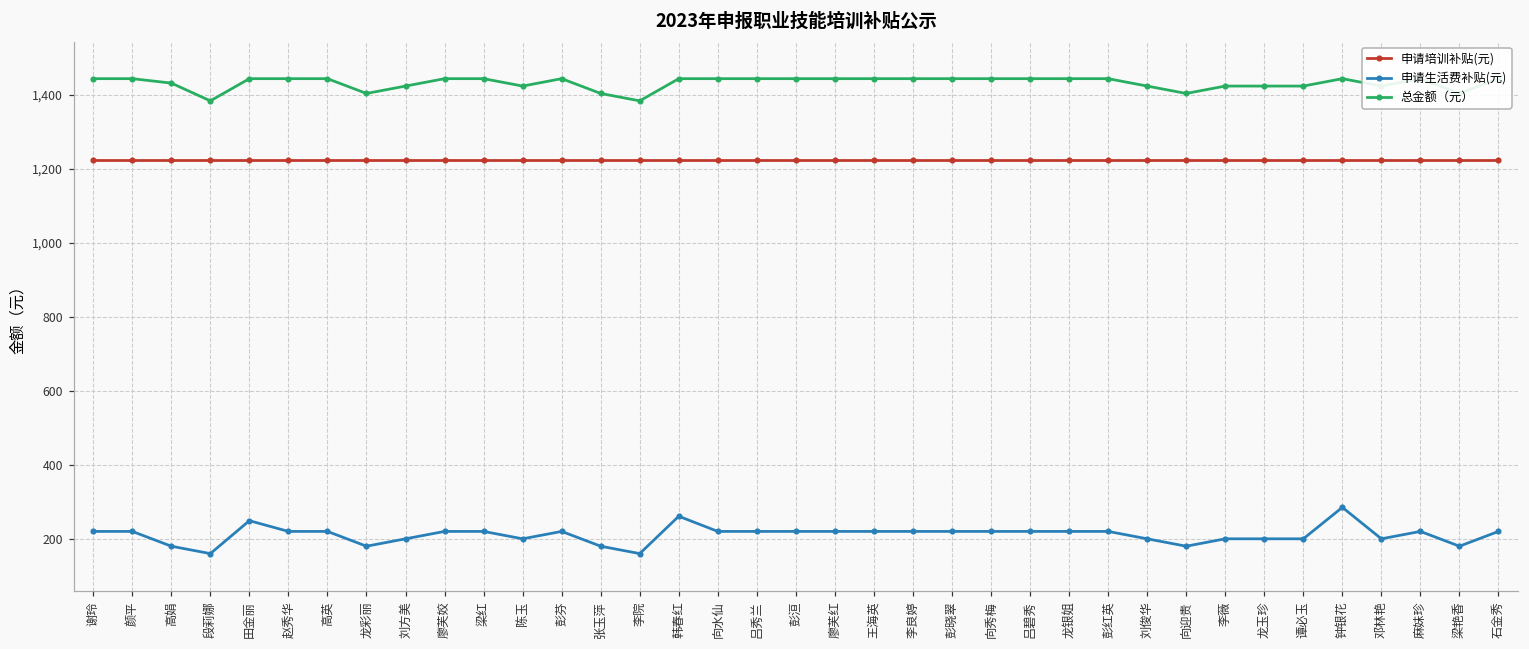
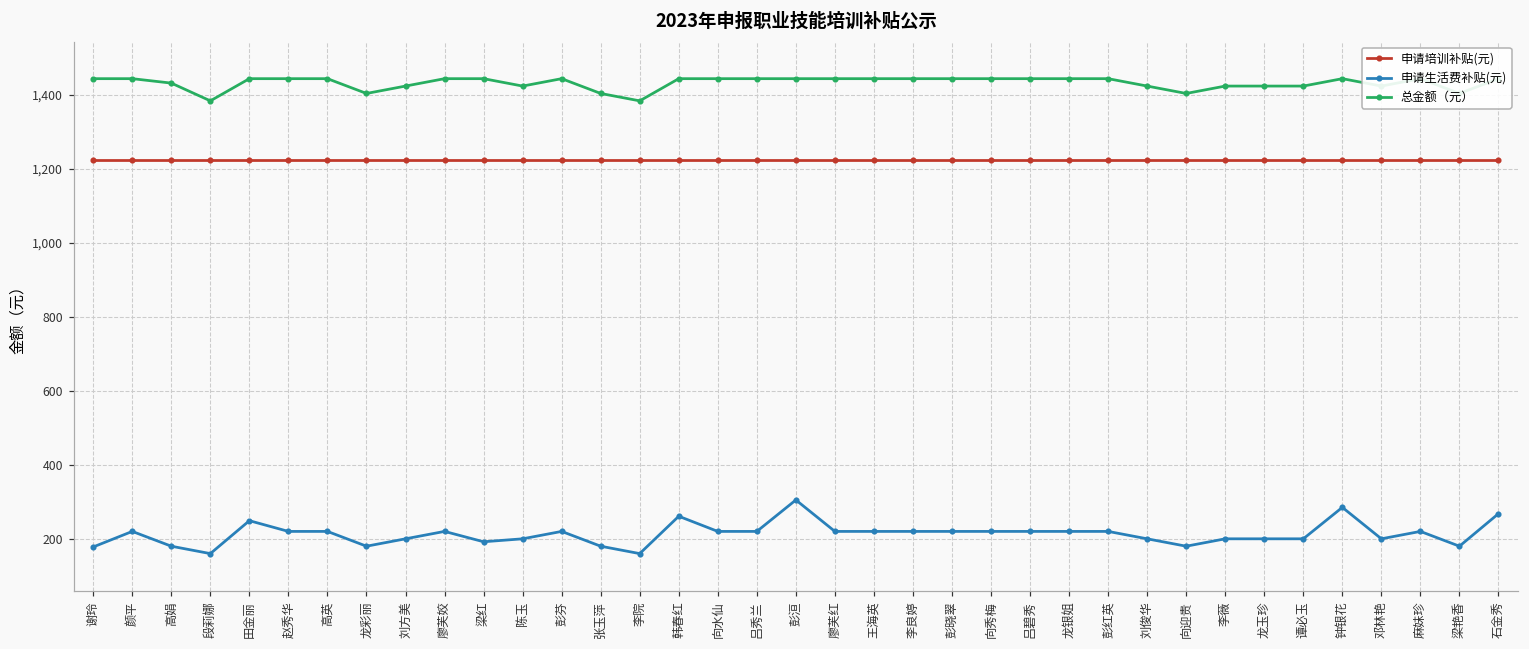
  {
    "申请培训补贴(元)": {
      "谢玲": "1,220",
      "颜平": "1,220",
      "高娟": "1,220",
      "段莉娜": "1,220",
      "田金丽": "1,220",
      "赵秀华": "1,220",
      "高英": "1,220",
      "龙彩丽": "1,220",
      "刘方美": "1,220",
      "廖芙姣": "1,220",
      "梁红": "1,220",
      "陈玉": "1,220",
      "彭芬": "1,220",
      "张玉萍": "1,220",
      "李院": "1,220",
      "韩春红": "1,220",
      "向水仙": "1,220",
      "吕秀兰": "1,220",
      "彭洹": "1,220",
      "廖芙红": "1,220",
      "王海英": "1,220",
      "李良婷": "1,220",
      "彭晓翠": "1,220",
      "向秀梅": "1,220",
      "吕碧秀": "1,220",
      "龙银姐": "1,220",
      "彭红英": "1,220",
      "刘俊华": "1,220",
      "向迎贵": "1,220",
      "李薇": "1,220",
      "龙玉珍": "1,220",
      "谭必玉": "1,220",
      "钟银花": "1,220",
      "邓林艳": "1,220",
      "麻妹珍": "1,220",
      "梁艳香": "1,220",
      "石金秀": "1,220"
    },
    "申请生活费补贴(元)": {
-     "谢玲": "220",
+     "谢玲": "180",
      "颜平": "220",
      "高娟": "180",
      "段莉娜": "160",
      "田金丽": "250",
      "赵秀华": "220",
      "高英": "220",
      "龙彩丽": "180",
      "刘方美": "200",
      "廖芙姣": "220",
-     "梁红": "220",
+     "梁红": "190",
      "陈玉": "200",
      "彭芬": "220",
      "张玉萍": "180",
      "李院": "160",
      "韩春红": "260",
      "向水仙": "220",
      "吕秀兰": "220",
-     "彭洹": "220",
+     "彭洹": "310",
      "廖芙红": "220",
      "王海英": "220",
      "李良婷": "220",
      "彭晓翠": "220",
      "向秀梅": "220",
      "吕碧秀": "220",
      "龙银姐": "220",
      "彭红英": "220",
      "刘俊华": "200",
      "向迎贵": "180",
      "李薇": "200",
      "龙玉珍": "200",
      "谭必玉": "200",
      "钟银花": "290",
      "邓林艳": "200",
      "麻妹珍": "220",
      "梁艳香": "180",
-     "石金秀": "220"
+     "石金秀": "270"
    },
    "总金额（元）": {
      "谢玲": "1,440",
      "颜平": "1,440",
      "高娟": "1,430",
      "段莉娜": "1,380",
      "田金丽": "1,440",
      "赵秀华": "1,440",
      "高英": "1,440",
      "龙彩丽": "1,400",
      "刘方美": "1,420",
      "廖芙姣": "1,440",
      "梁红": "1,440",
      "陈玉": "1,420",
      "彭芬": "1,440",
      "张玉萍": "1,400",
      "李院": "1,380",
      "韩春红": "1,440",
      "向水仙": "1,440",
      "吕秀兰": "1,440",
      "彭洹": "1,440",
      "廖芙红": "1,440",
      "王海英": "1,440",
      "李良婷": "1,440",
      "彭晓翠": "1,440",
      "向秀梅": "1,440",
      "吕碧秀": "1,440",
      "龙银姐": "1,440",
      "彭红英": "1,440",
      "刘俊华": "1,420",
      "向迎贵": "1,400",
      "李薇": "1,420",
      "龙玉珍": "1,420",
      "谭必玉": "1,420",
      "钟银花": "1,440"
    }
  }
